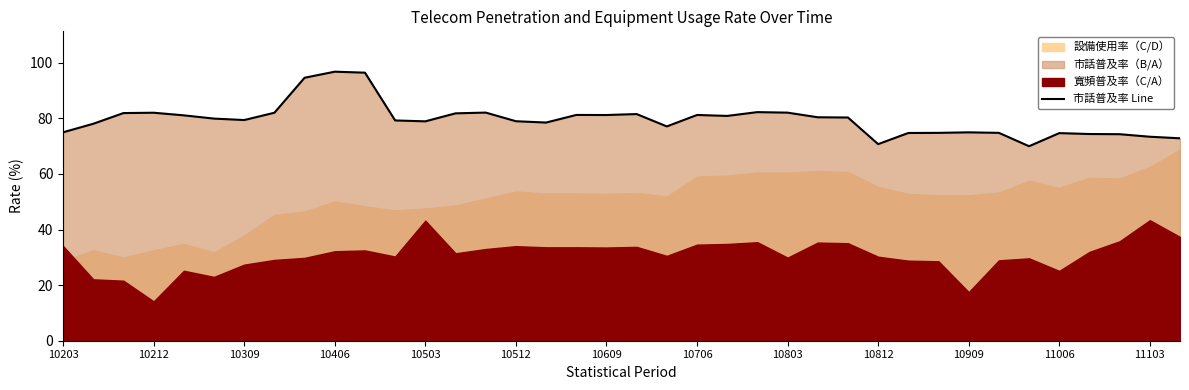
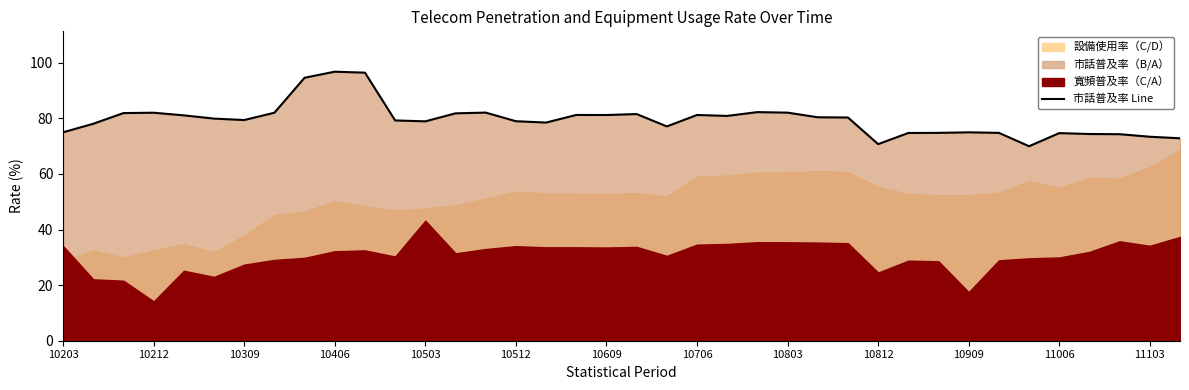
  {
    "寬頻普及率（C/A）": {
      "10203": 34,
      "10212": 14,
      "10309": 27,
      "10406": 32,
      "10503": 43,
      "10512": 34,
      "10609": 34,
      "10706": 35,
-     "10803": 30,
-     "10812": 30,
+     "10803": 35,
+     "10812": 25,
      "10909": 17,
-     "11006": 25,
-     "11103": 43
+     "11006": 30,
+     "11103": 34
    }
  }
